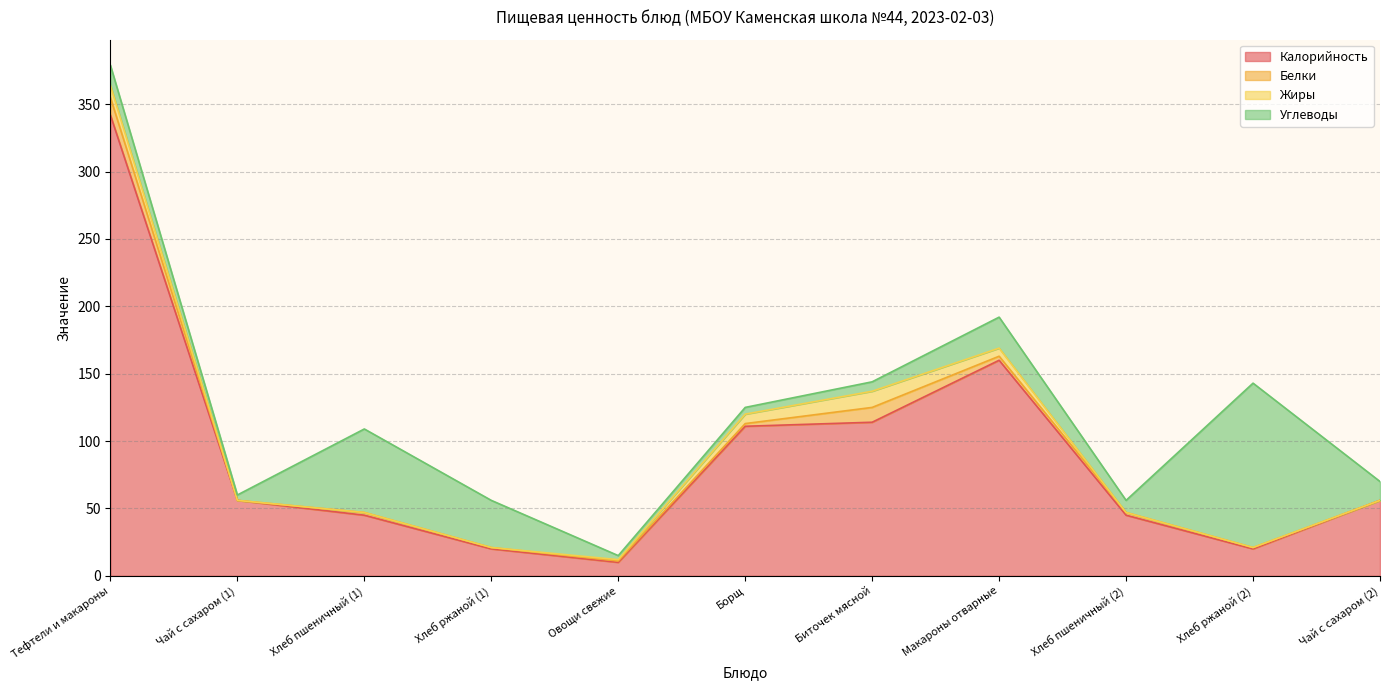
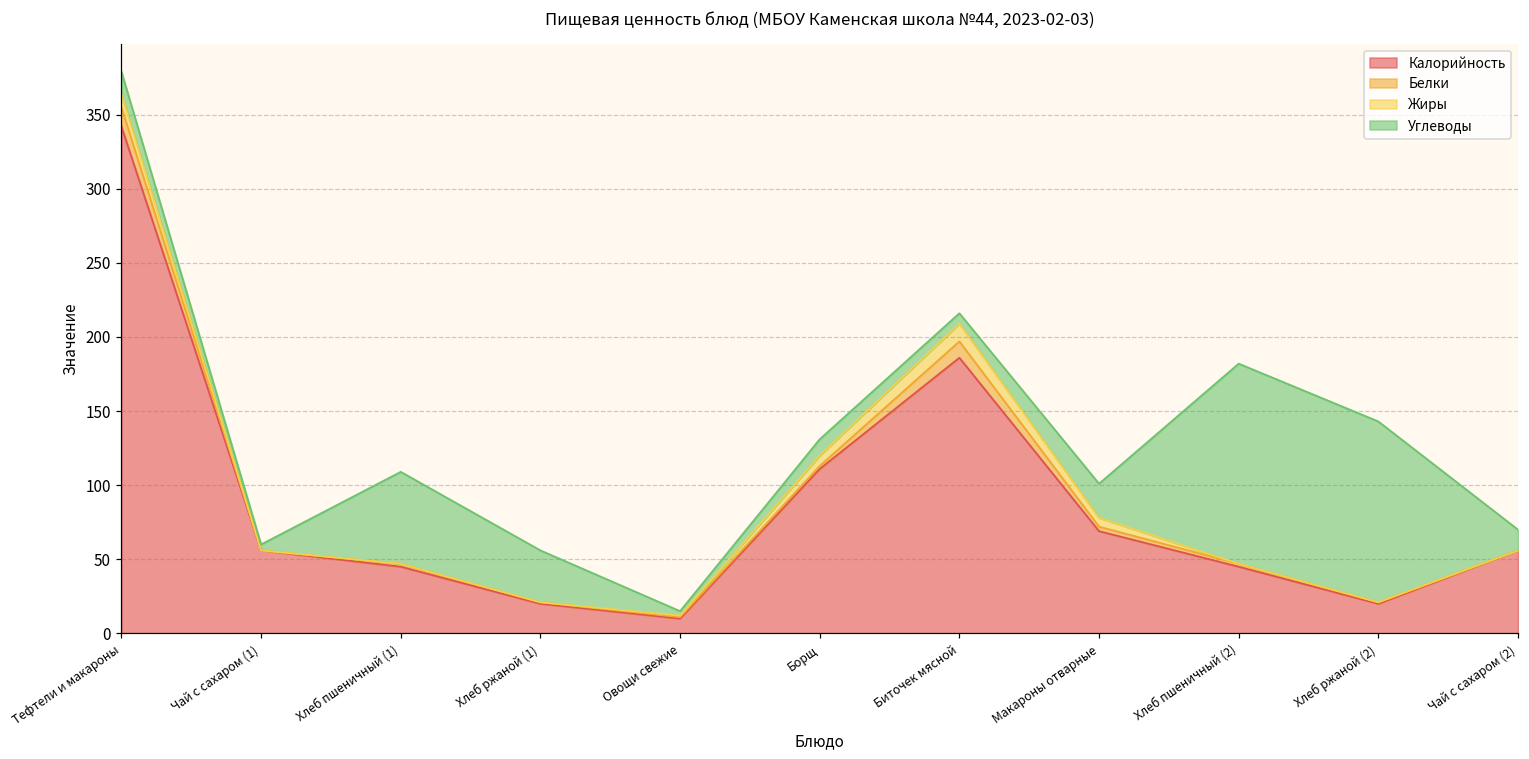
  {
    "Калорийность": {
      "Тефтели и макароны": 342,
      "Хлеб пшеничный (1)": 45,
      "Борщ": 111,
-     "Биточек мясной": 114,
-     "Макароны отварные": 160,
+     "Биточек мясной": 186,
+     "Макароны отварные": 69,
      "Хлеб пшеничный (2)": 45
    },
    "Углеводы": {
      "Тефтели и макароны": 15,
      "Чай с сахаром (1)": 4,
      "Хлеб пшеничный (1)": 62,
      "Хлеб ржаной (1)": 35,
      "Овощи свежие": 3,
-     "Борщ": 5,
+     "Борщ": 11,
      "Биточек мясной": 7,
      "Макароны отварные": 23,
-     "Хлеб пшеничный (2)": 9,
+     "Хлеб пшеничный (2)": 135,
      "Хлеб ржаной (2)": 122,
      "Чай с сахаром (2)": 14
    }
  }
